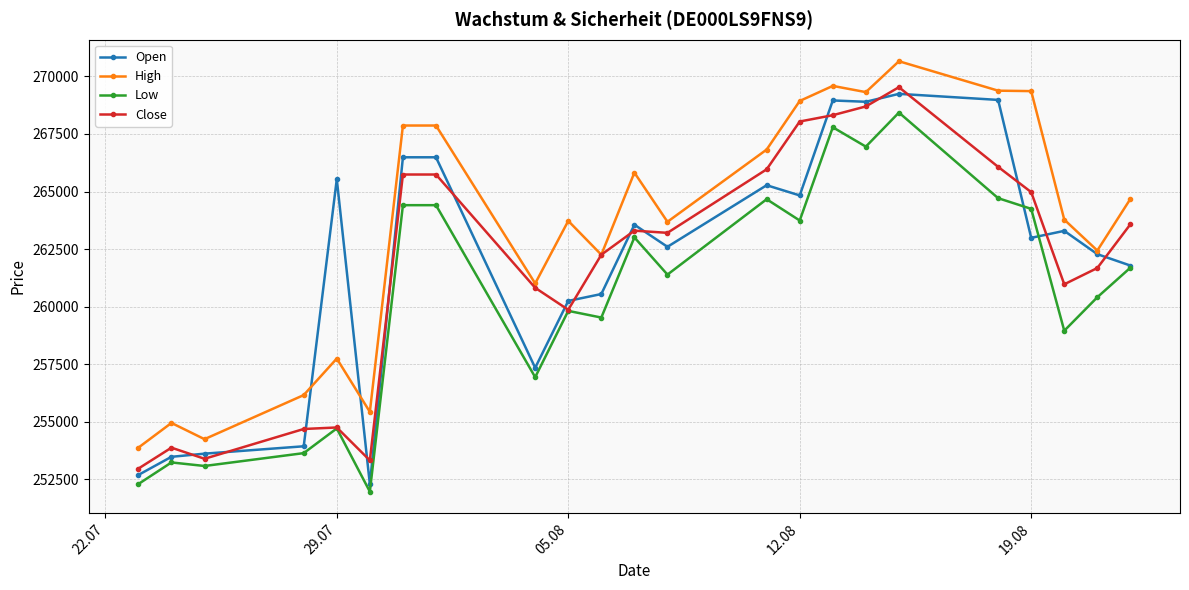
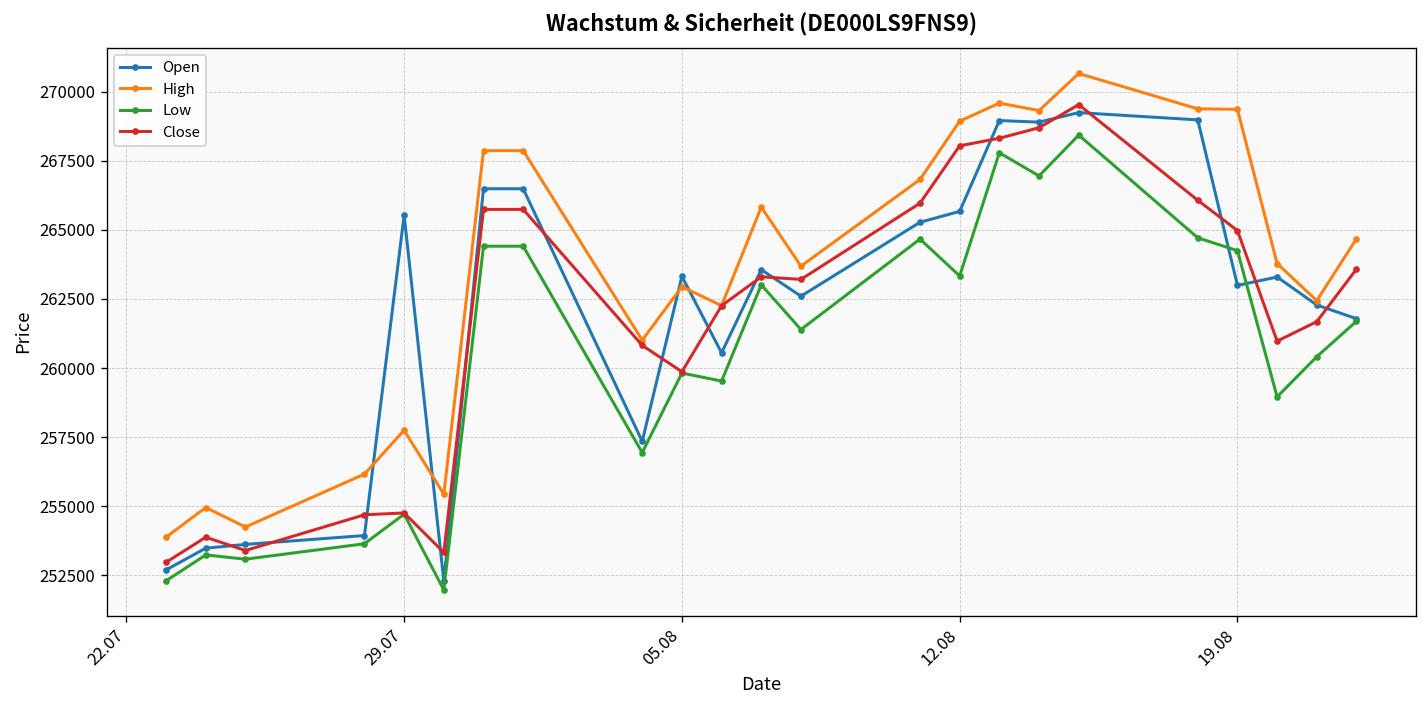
  {
    "Open": {
      "29.07": 265500,
-     "05.08": 260300,
-     "12.08": 264800,
+     "05.08": 263300,
+     "12.08": 265700,
      "19.08": 263000
    },
    "High": {
      "29.07": 257800,
-     "05.08": 263700,
+     "05.08": 262900,
      "12.08": 268900,
      "19.08": 269400
    },
    "Low": {
-     "12.08": 263700,
+     "12.08": 263300,
      "19.08": 264200
    },
    "Close": {
      "12.08": 268000,
      "19.08": 265000
    }
  }
